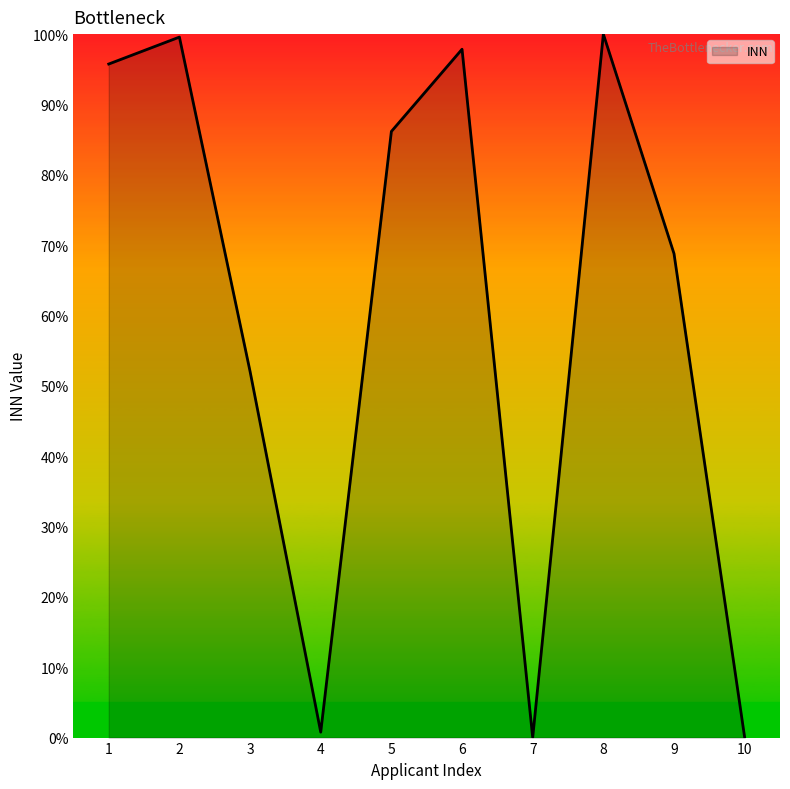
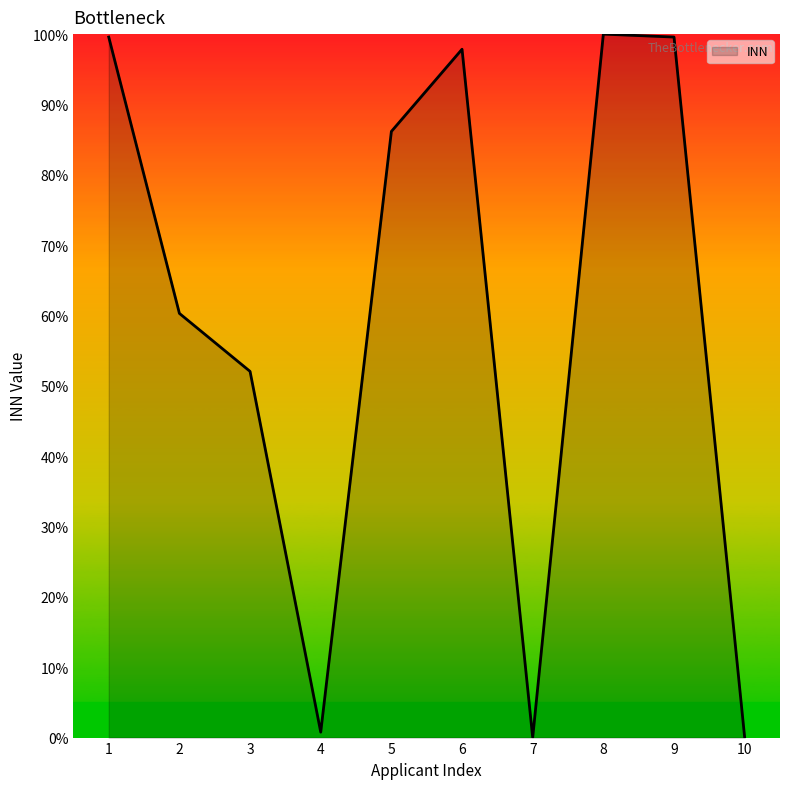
  {
-   "1": "96%",
-   "2": "100%",
+   "1": "100%",
+   "2": "60%",
    "3": "52%",
    "5": "86%",
    "6": "98%",
    "8": "100%",
-   "9": "69%"
+   "9": "100%"
  }
